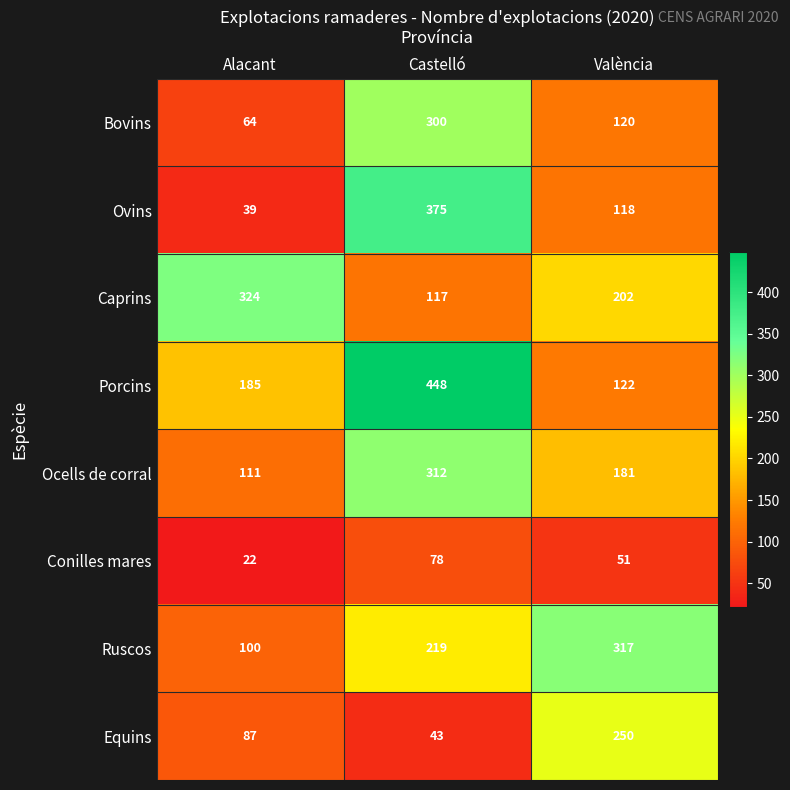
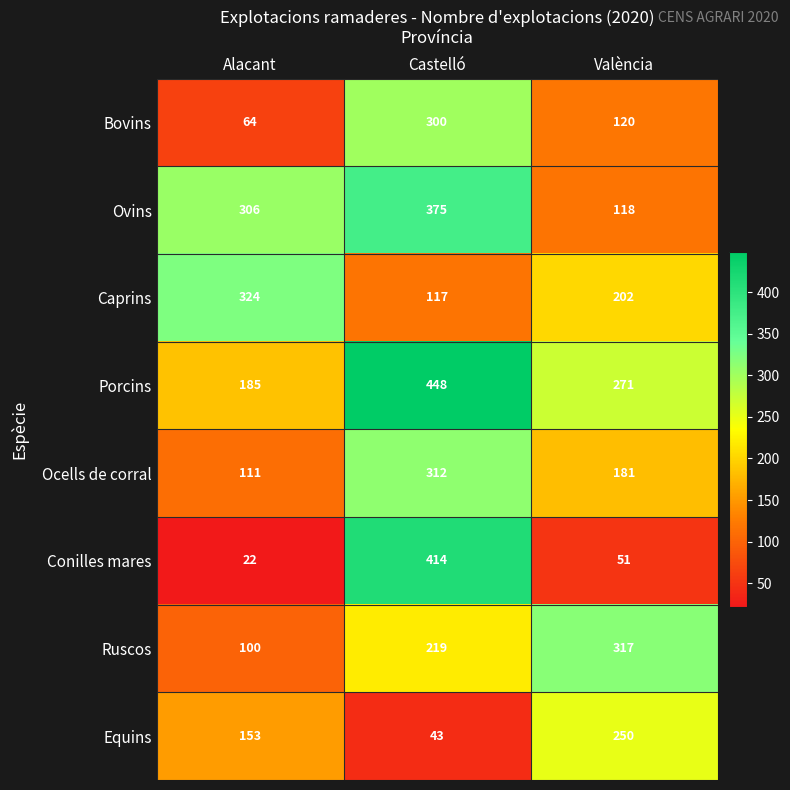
  {
    "Bovins": {
      "Alacant": 64,
      "Castelló": 300,
      "València": 120
    },
    "Ovins": {
-     "Alacant": 39,
+     "Alacant": 306,
      "Castelló": 375,
      "València": 118
    },
    "Caprins": {
      "Alacant": 324,
      "Castelló": 117,
      "València": 202
    },
    "Porcins": {
      "Alacant": 185,
      "Castelló": 448,
-     "València": 122
+     "València": 271
    },
    "Ocells de corral": {
      "Alacant": 111,
      "Castelló": 312,
      "València": 181
    },
    "Conilles mares": {
      "Alacant": 22,
-     "Castelló": 78,
+     "Castelló": 414,
      "València": 51
    },
    "Ruscos": {
      "Alacant": 100,
      "Castelló": 219,
      "València": 317
    },
    "Equins": {
-     "Alacant": 87,
+     "Alacant": 153,
      "Castelló": 43,
      "València": 250
    }
  }
